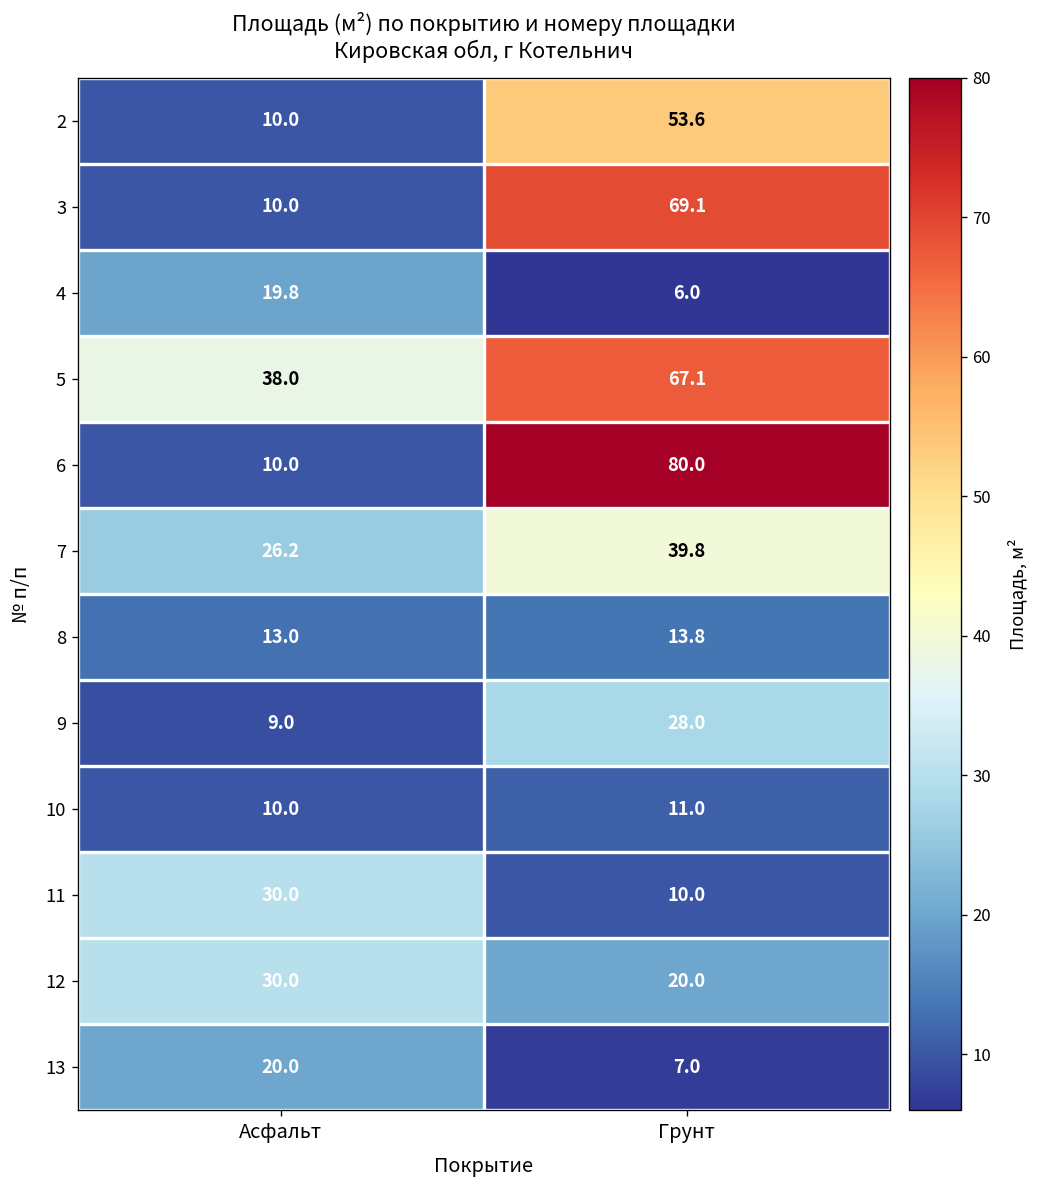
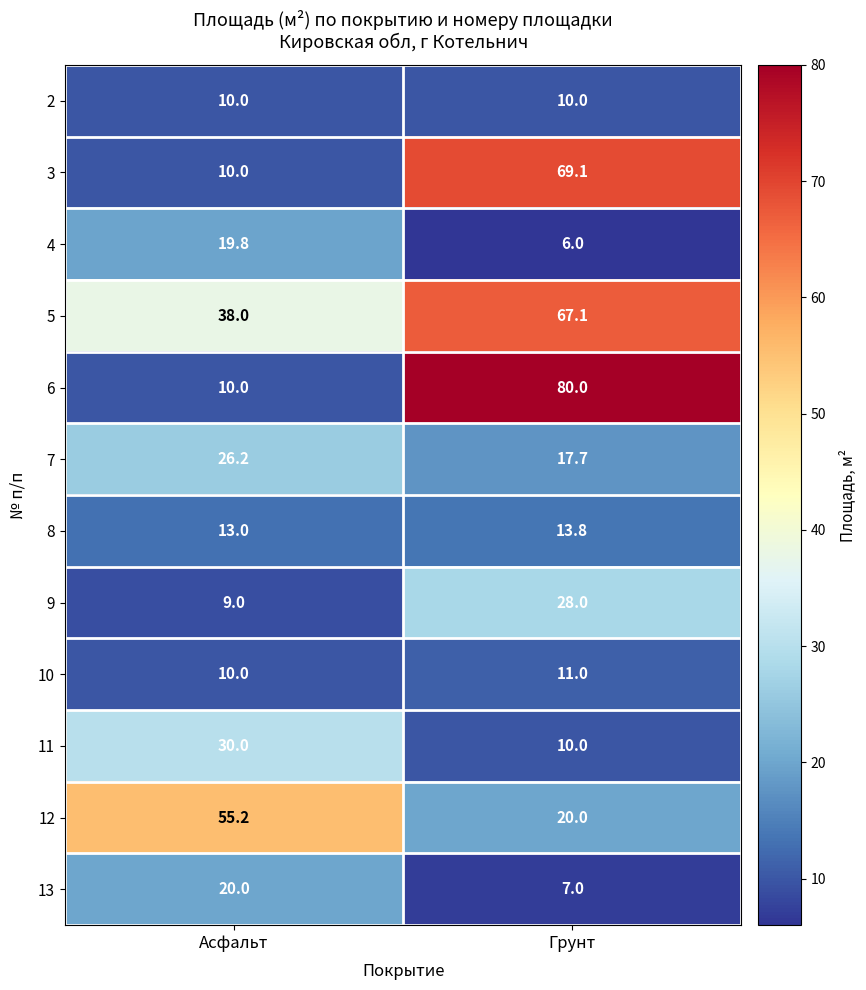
  {
    "2": {
      "Асфальт": 10.0,
-     "Грунт": 53.6
+     "Грунт": 10.0
    },
    "3": {
      "Асфальт": 10.0,
      "Грунт": 69.1
    },
    "4": {
      "Асфальт": 19.8,
      "Грунт": 6.0
    },
    "5": {
      "Асфальт": 38.0,
      "Грунт": 67.1
    },
    "6": {
      "Асфальт": 10.0,
      "Грунт": 80.0
    },
    "7": {
      "Асфальт": 26.2,
-     "Грунт": 39.8
+     "Грунт": 17.7
    },
    "8": {
      "Асфальт": 13.0,
      "Грунт": 13.8
    },
    "9": {
      "Асфальт": 9.0,
      "Грунт": 28.0
    },
    "10": {
      "Асфальт": 10.0,
      "Грунт": 11.0
    },
    "11": {
      "Асфальт": 30.0,
      "Грунт": 10.0
    },
    "12": {
-     "Асфальт": 30.0,
+     "Асфальт": 55.2,
      "Грунт": 20.0
    },
    "13": {
      "Асфальт": 20.0,
      "Грунт": 7.0
    }
  }
